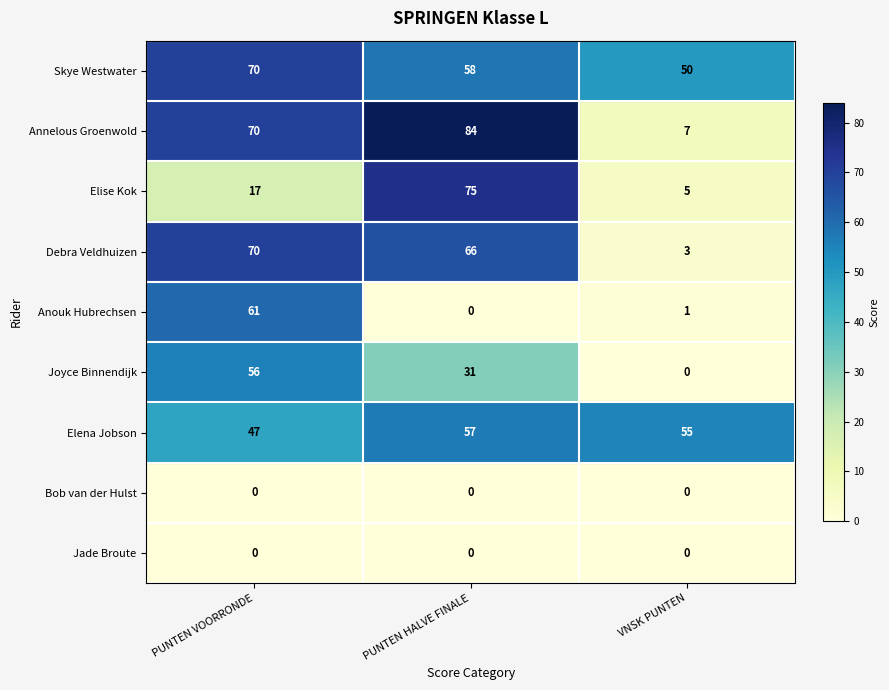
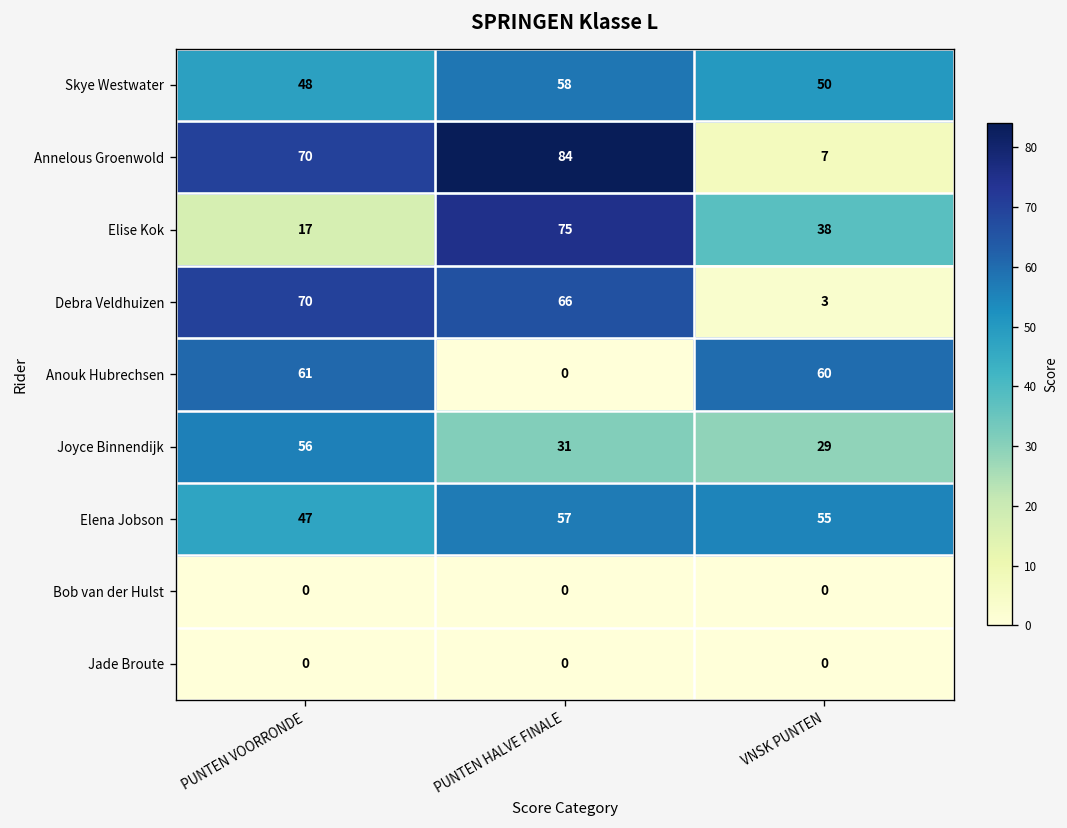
  {
    "Skye Westwater": {
-     "PUNTEN VOORRONDE": 70,
+     "PUNTEN VOORRONDE": 48,
      "PUNTEN HALVE FINALE": 58,
      "VNSK PUNTEN": 50
    },
    "Annelous Groenwold": {
      "PUNTEN VOORRONDE": 70,
      "PUNTEN HALVE FINALE": 84,
      "VNSK PUNTEN": 7
    },
    "Elise Kok": {
      "PUNTEN VOORRONDE": 17,
      "PUNTEN HALVE FINALE": 75,
-     "VNSK PUNTEN": 5
+     "VNSK PUNTEN": 38
    },
    "Debra Veldhuizen": {
      "PUNTEN VOORRONDE": 70,
      "PUNTEN HALVE FINALE": 66,
      "VNSK PUNTEN": 3
    },
    "Anouk Hubrechsen": {
      "PUNTEN VOORRONDE": 61,
      "PUNTEN HALVE FINALE": 0,
-     "VNSK PUNTEN": 1
+     "VNSK PUNTEN": 60
    },
    "Joyce Binnendijk": {
      "PUNTEN VOORRONDE": 56,
      "PUNTEN HALVE FINALE": 31,
-     "VNSK PUNTEN": 0
+     "VNSK PUNTEN": 29
    },
    "Elena Jobson": {
      "PUNTEN VOORRONDE": 47,
      "PUNTEN HALVE FINALE": 57,
      "VNSK PUNTEN": 55
    },
    "Bob van der Hulst": {
      "PUNTEN VOORRONDE": 0,
      "PUNTEN HALVE FINALE": 0,
      "VNSK PUNTEN": 0
    },
    "Jade Broute": {
      "PUNTEN VOORRONDE": 0,
      "PUNTEN HALVE FINALE": 0,
      "VNSK PUNTEN": 0
    }
  }
